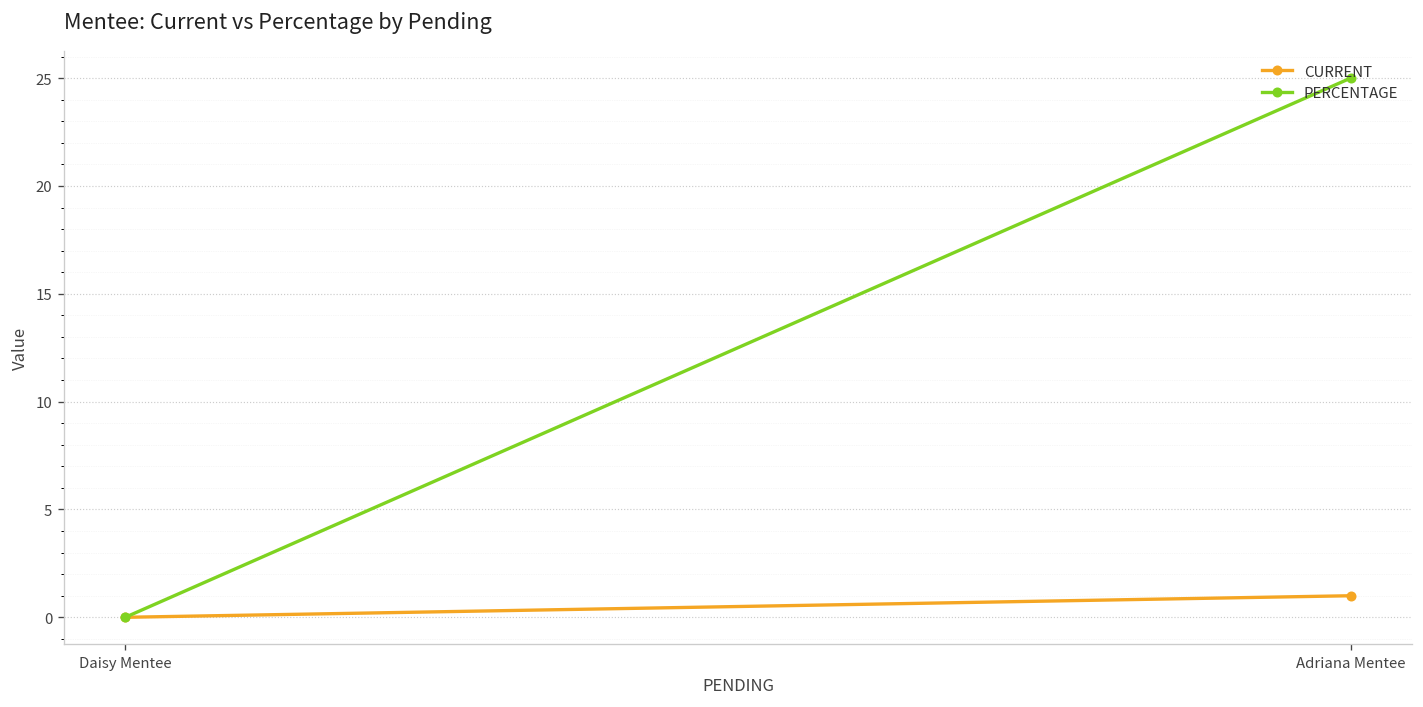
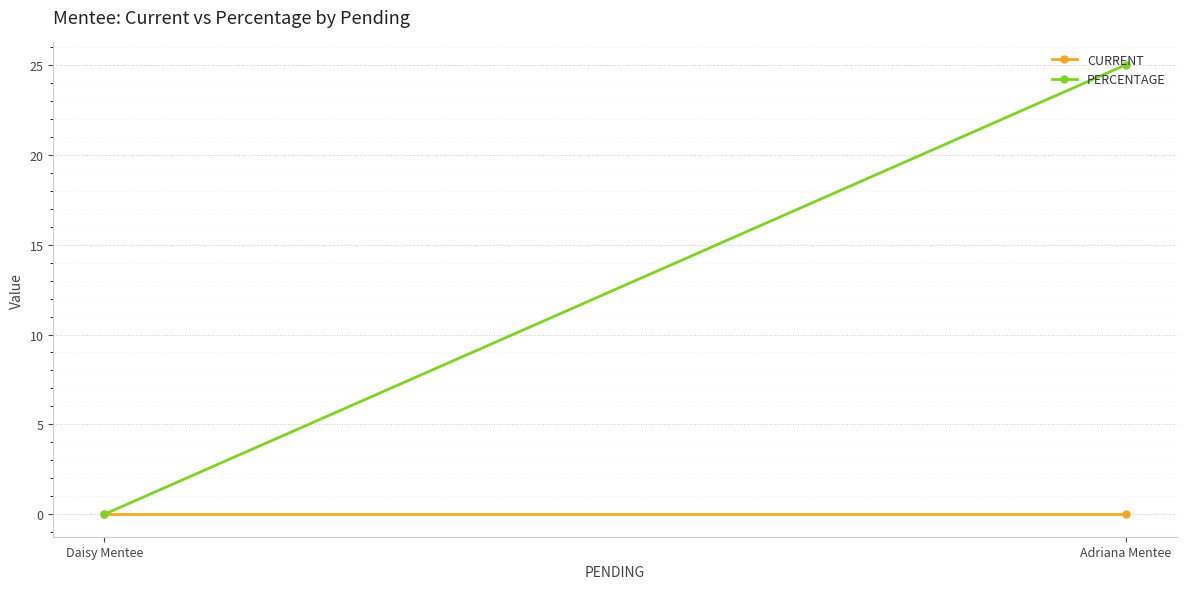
  {
    "CURRENT": {
-     "Adriana Mentee": 1
+     "Adriana Mentee": 0
    },
    "PERCENTAGE": {
      "Adriana Mentee": 25
    }
  }
